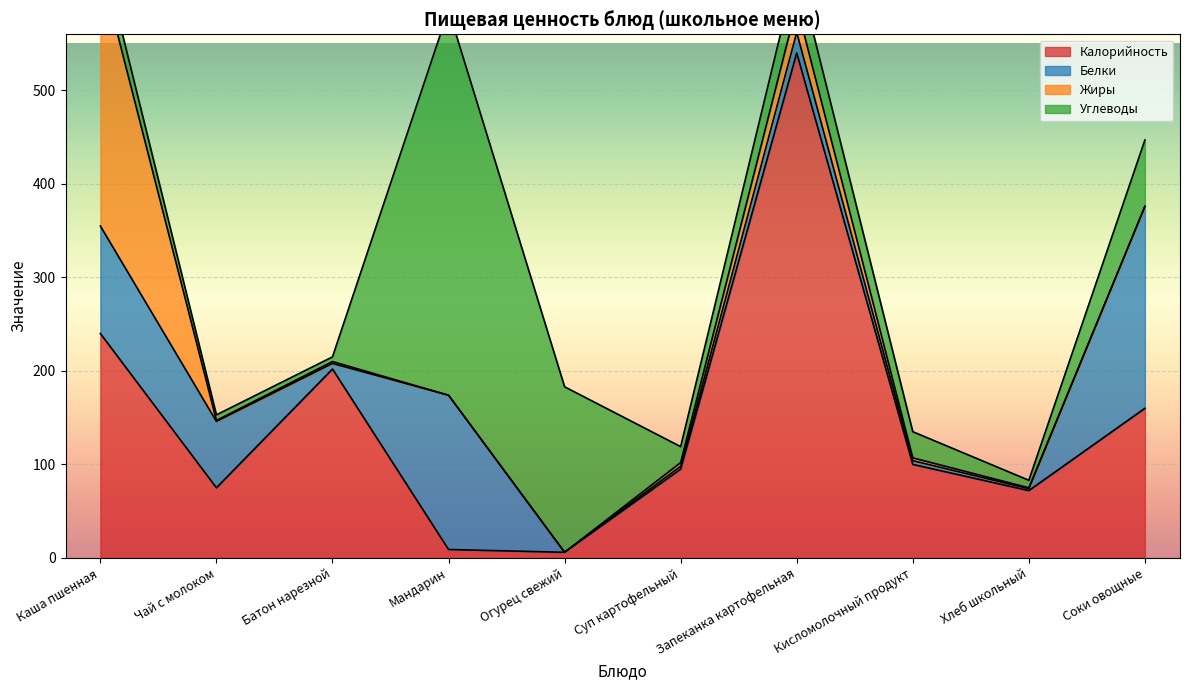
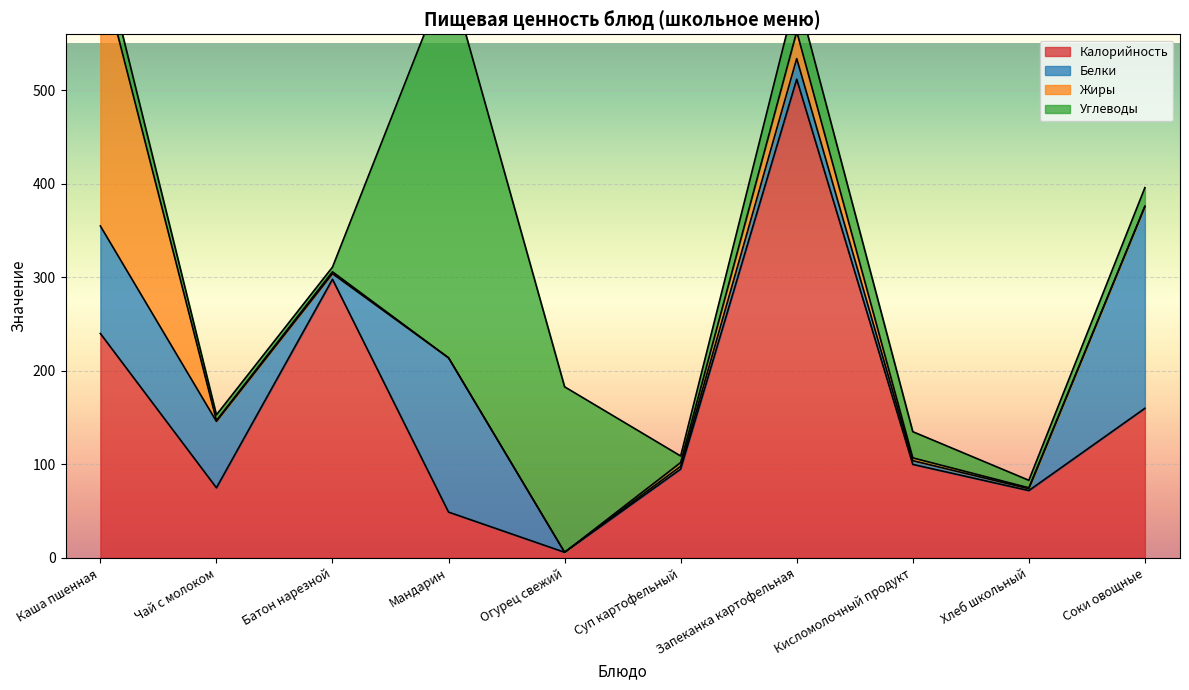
  {
    "Калорийность": {
      "Каша пшенная": 240,
      "Чай с молоком": 80,
-     "Батон нарезной": 200,
-     "Мандарин": 10,
+     "Батон нарезной": 300,
+     "Мандарин": 50,
      "Суп картофельный": 100,
-     "Запеканка картофельная": 540,
+     "Запеканка картофельная": 510,
      "Кисломолочный продукт": 100,
      "Соки овощные": 160
    },
    "Белки": {
      "Каша пшенная": 120,
      "Суп картофельный": 0,
      "Запеканка картофельная": 20,
      "Кисломолочный продукт": 0
    },
    "Жиры": {
      "Суп картофельный": 0,
      "Кисломолочный продукт": 0
    },
    "Углеводы": {
      "Чай с молоком": 10,
      "Батон нарезной": 10,
      "Огурец свежий": 180,
-     "Суп картофельный": 20,
+     "Суп картофельный": 10,
      "Кисломолочный продукт": 30,
      "Хлеб школьный": 10,
-     "Соки овощные": 70
+     "Соки овощные": 20
    }
  }
